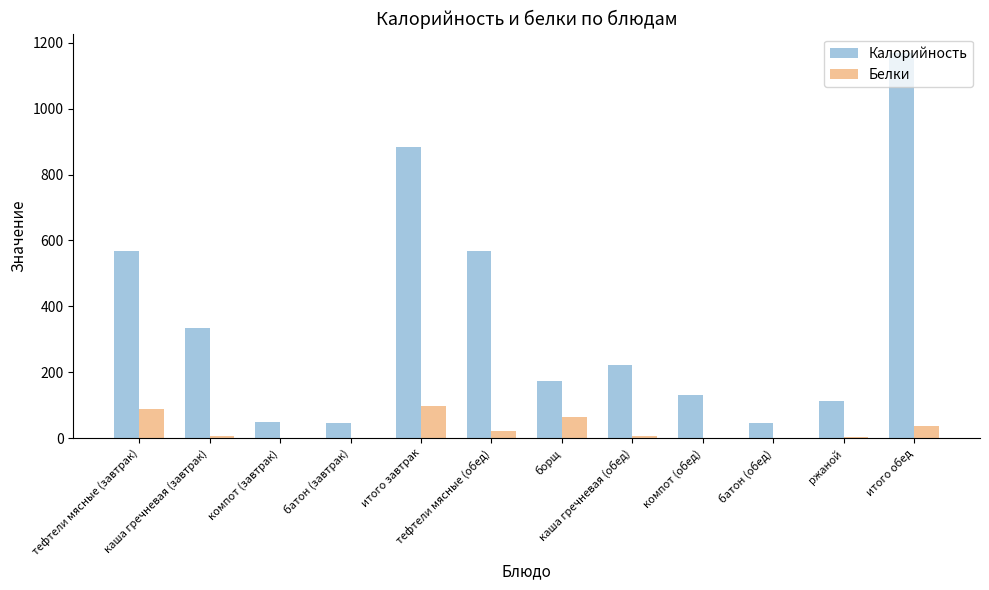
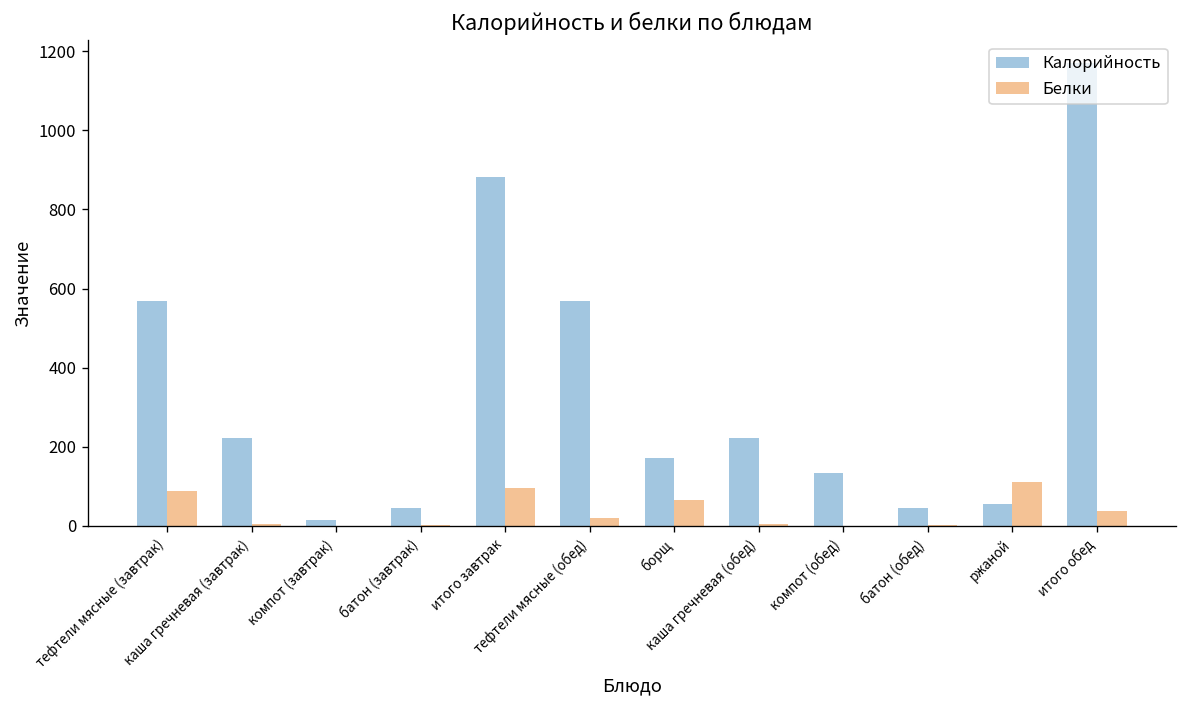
  {
    "Калорийность": {
      "тефтели мясные (завтрак)": 570,
-     "каша гречневая (завтрак)": 340,
-     "компот (завтрак)": 50,
+     "каша гречневая (завтрак)": 220,
+     "компот (завтрак)": 10,
      "батон (завтрак)": 50,
      "итого завтрак": 880,
      "тефтели мясные (обед)": 570,
      "борщ": 170,
      "каша гречневая (обед)": 220,
      "компот (обед)": 130,
      "батон (обед)": 50,
-     "ржаной": 110
+     "ржаной": 60
    },
    "Белки": {
      "тефтели мясные (завтрак)": 90,
      "итого завтрак": 100,
      "тефтели мясные (обед)": 20,
      "борщ": 60,
-     "ржаной": 0,
+     "ржаной": 110,
      "итого обед": 40
    }
  }
